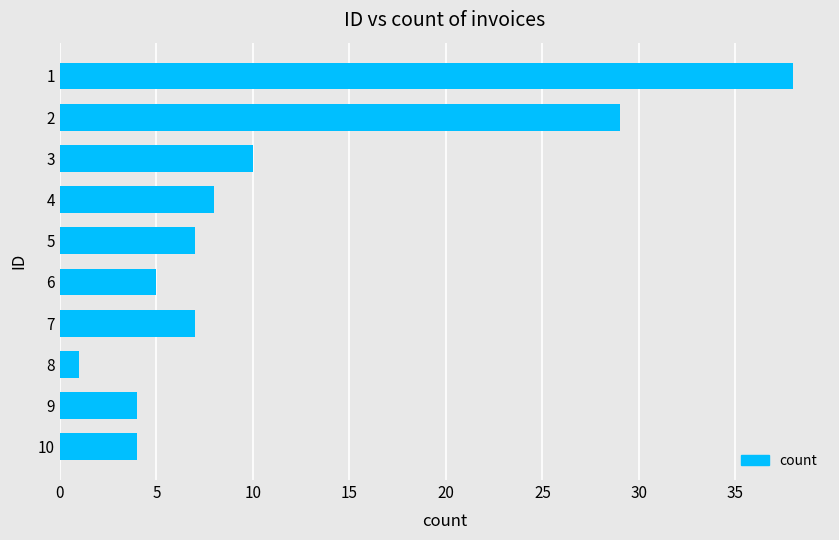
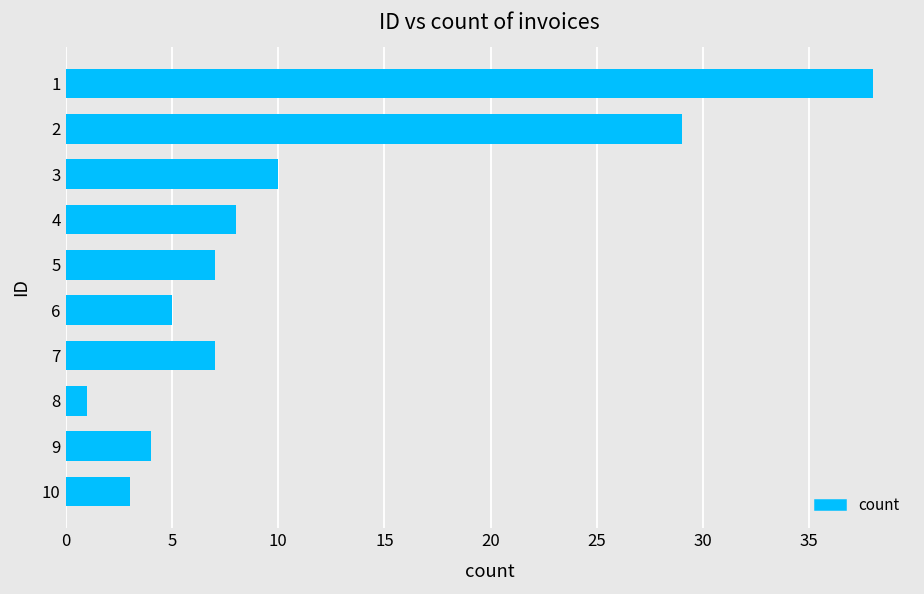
  {
    "1": 38,
    "2": 29,
    "3": 10,
    "4": 8,
    "5": 7,
    "6": 5,
    "7": 7,
    "8": 1,
    "9": 4,
-   "10": 4
+   "10": 3
  }
